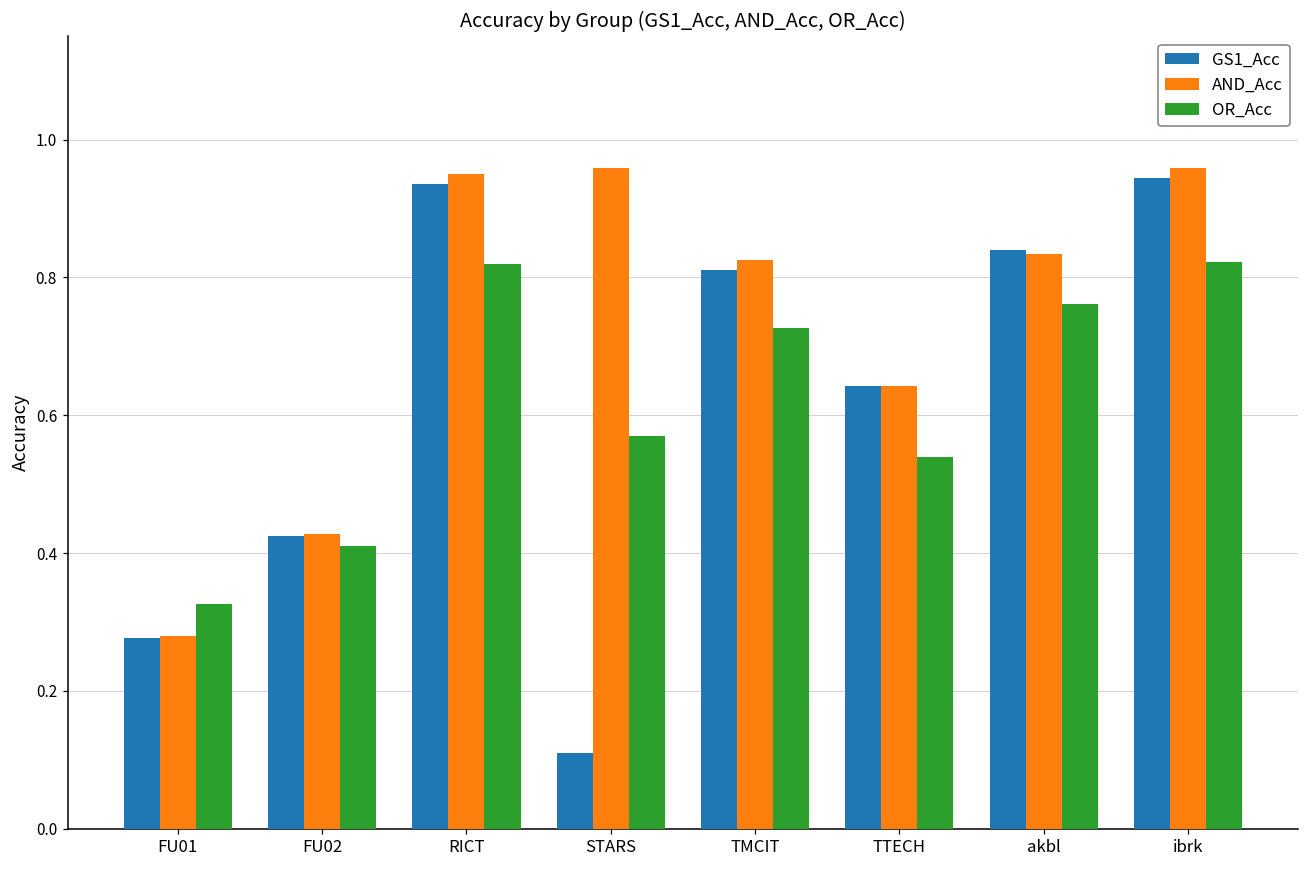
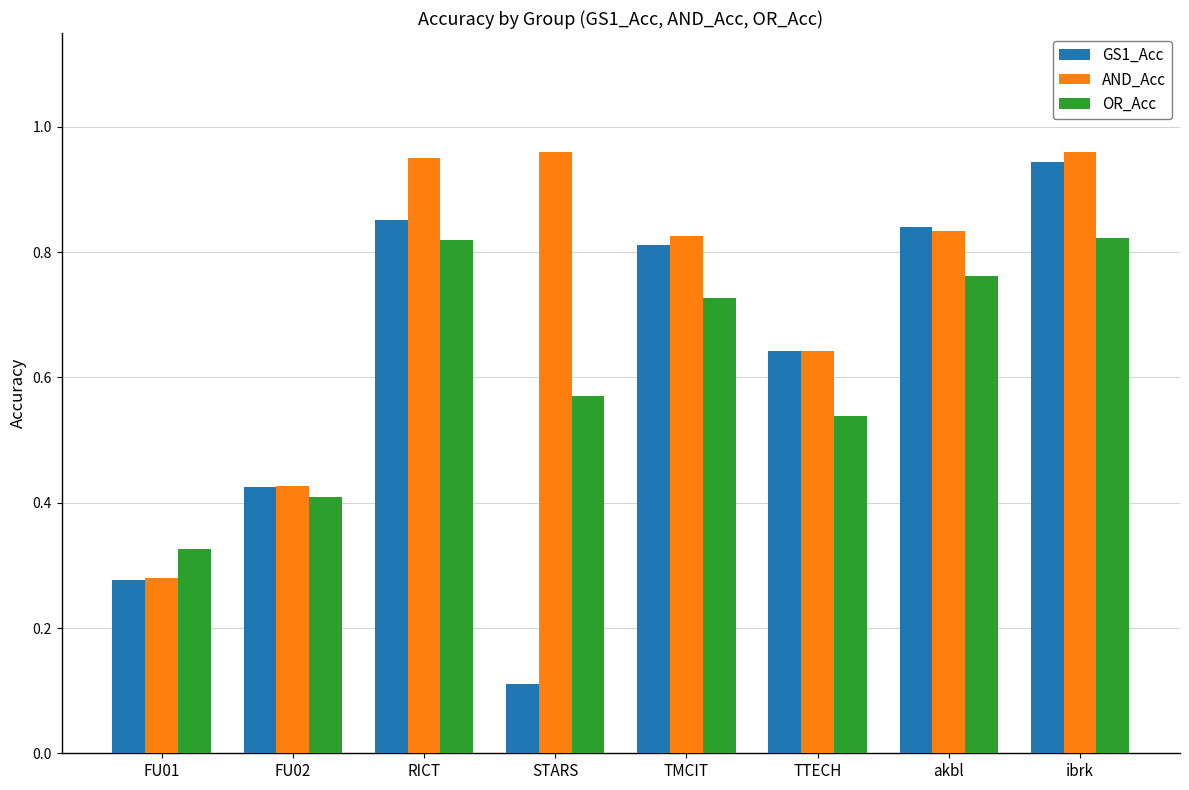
  {
    "GS1_Acc": {
      "FU01": 0.28,
      "FU02": 0.42,
-     "RICT": 0.94,
+     "RICT": 0.85,
      "STARS": 0.11,
      "TMCIT": 0.81,
      "TTECH": 0.64,
      "akbl": 0.84,
      "ibrk": 0.94
    },
    "AND_Acc": {
      "FU01": 0.28,
      "FU02": 0.43,
      "RICT": 0.95,
      "STARS": 0.96,
      "TMCIT": 0.83,
      "TTECH": 0.64,
      "akbl": 0.83,
      "ibrk": 0.96
    },
    "OR_Acc": {
      "FU01": 0.33,
      "FU02": 0.41,
      "RICT": 0.82,
      "STARS": 0.57,
      "TMCIT": 0.73,
      "TTECH": 0.54,
      "akbl": 0.76,
      "ibrk": 0.82
    }
  }
